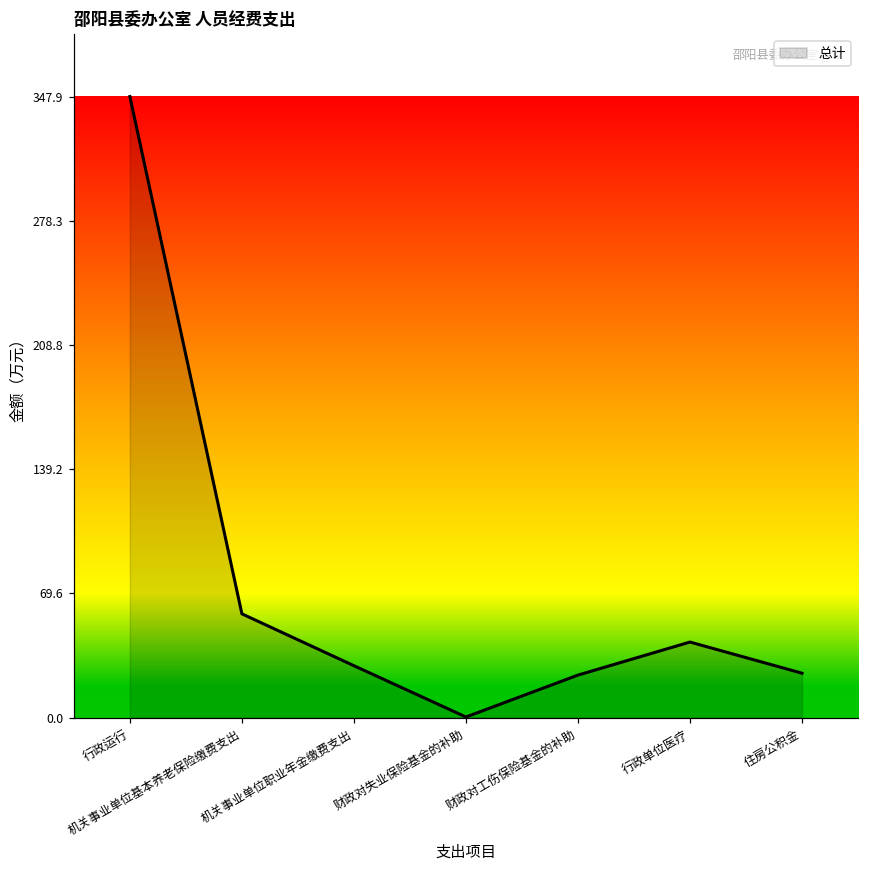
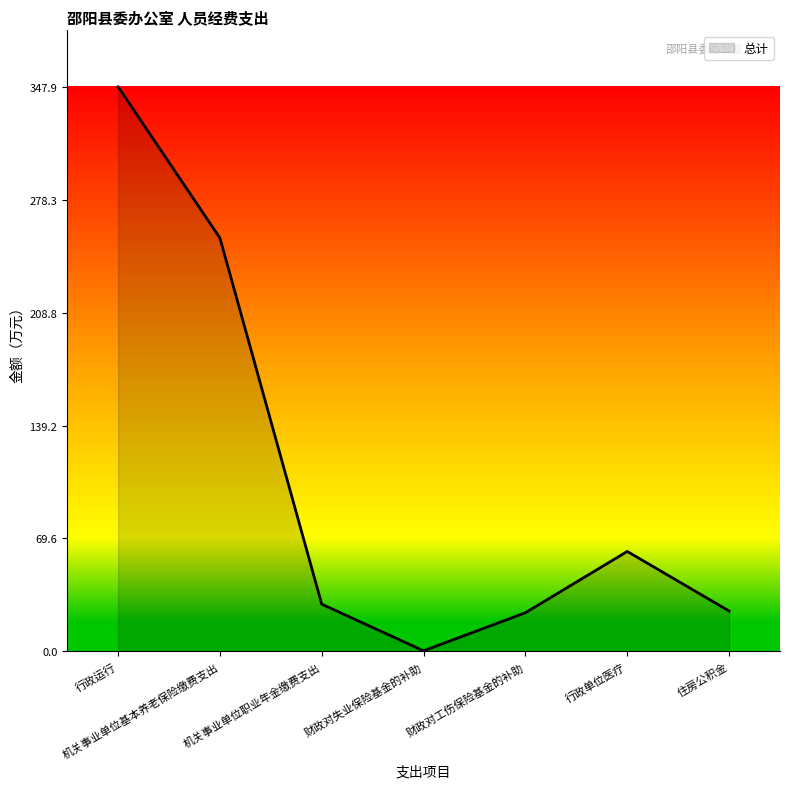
  {
    "行政运行": 348,
-   "机关事业单位基本养老保险缴费支出": 58,
+   "机关事业单位基本养老保险缴费支出": 255,
    "机关事业单位职业年金缴费支出": 29,
    "财政对工伤保险基金的补助": 24,
-   "行政单位医疗": 42,
+   "行政单位医疗": 62,
    "住房公积金": 25
  }
